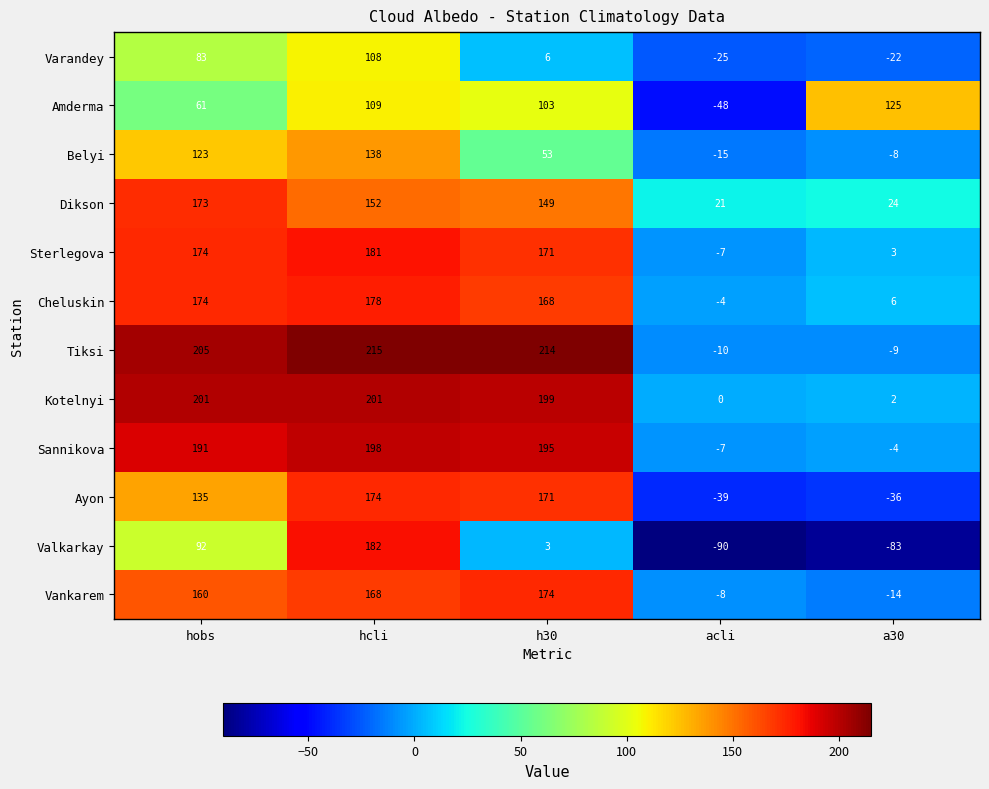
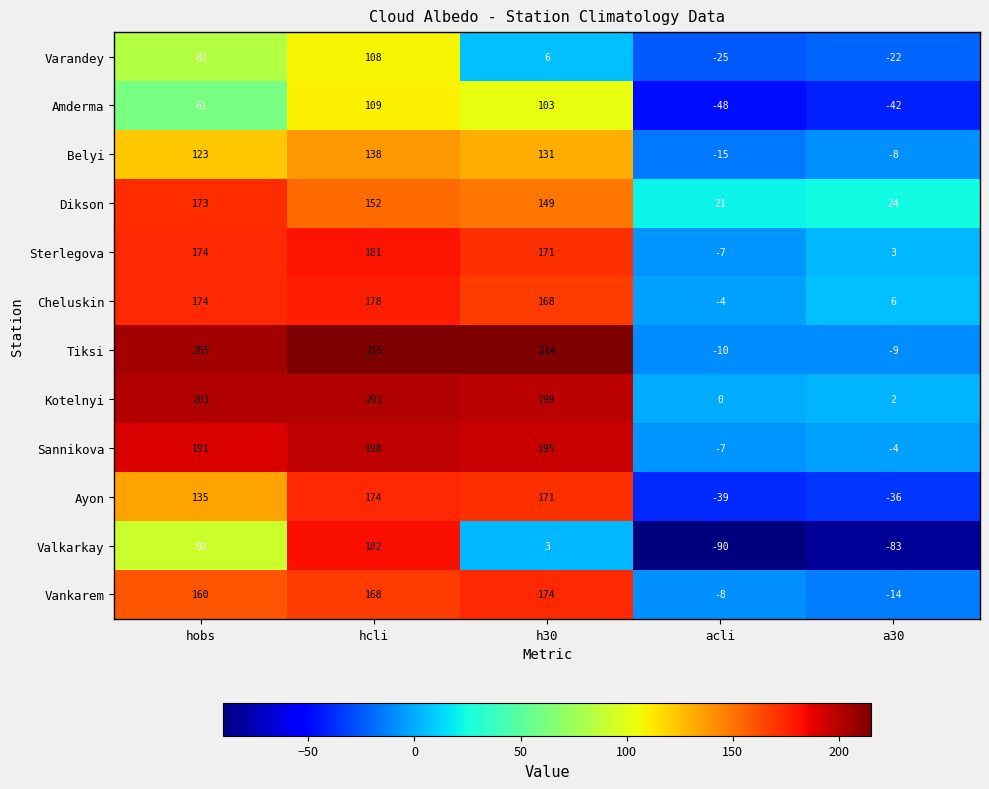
  {
    "Varandey": {
      "hobs": 83,
      "hcli": 108,
      "h30": 6,
      "acli": -25,
      "a30": -22
    },
    "Amderma": {
      "hobs": 61,
      "hcli": 109,
      "h30": 103,
      "acli": -48,
-     "a30": 125
+     "a30": -42
    },
    "Belyi": {
      "hobs": 123,
      "hcli": 138,
-     "h30": 53,
+     "h30": 131,
      "acli": -15,
      "a30": -8
    },
    "Dikson": {
      "hobs": 173,
      "hcli": 152,
      "h30": 149,
      "acli": 21,
      "a30": 24
    },
    "Sterlegova": {
      "hobs": 174,
      "hcli": 181,
      "h30": 171,
      "acli": -7,
      "a30": 3
    },
    "Cheluskin": {
      "hobs": 174,
      "hcli": 178,
      "h30": 168,
      "acli": -4,
      "a30": 6
    },
    "Tiksi": {
      "hobs": 205,
      "hcli": 215,
      "h30": 214,
      "acli": -10,
      "a30": -9
    },
    "Kotelnyi": {
      "hobs": 201,
      "hcli": 201,
      "h30": 199,
      "acli": 0,
      "a30": 2
    },
    "Sannikova": {
      "hobs": 191,
      "hcli": 198,
      "h30": 195,
      "acli": -7,
      "a30": -4
    },
    "Ayon": {
      "hobs": 135,
      "hcli": 174,
      "h30": 171,
      "acli": -39,
      "a30": -36
    },
    "Valkarkay": {
      "hobs": 92,
      "hcli": 182,
      "h30": 3,
      "acli": -90,
      "a30": -83
    },
    "Vankarem": {
      "hobs": 160,
      "hcli": 168,
      "h30": 174,
      "acli": -8,
      "a30": -14
    }
  }
